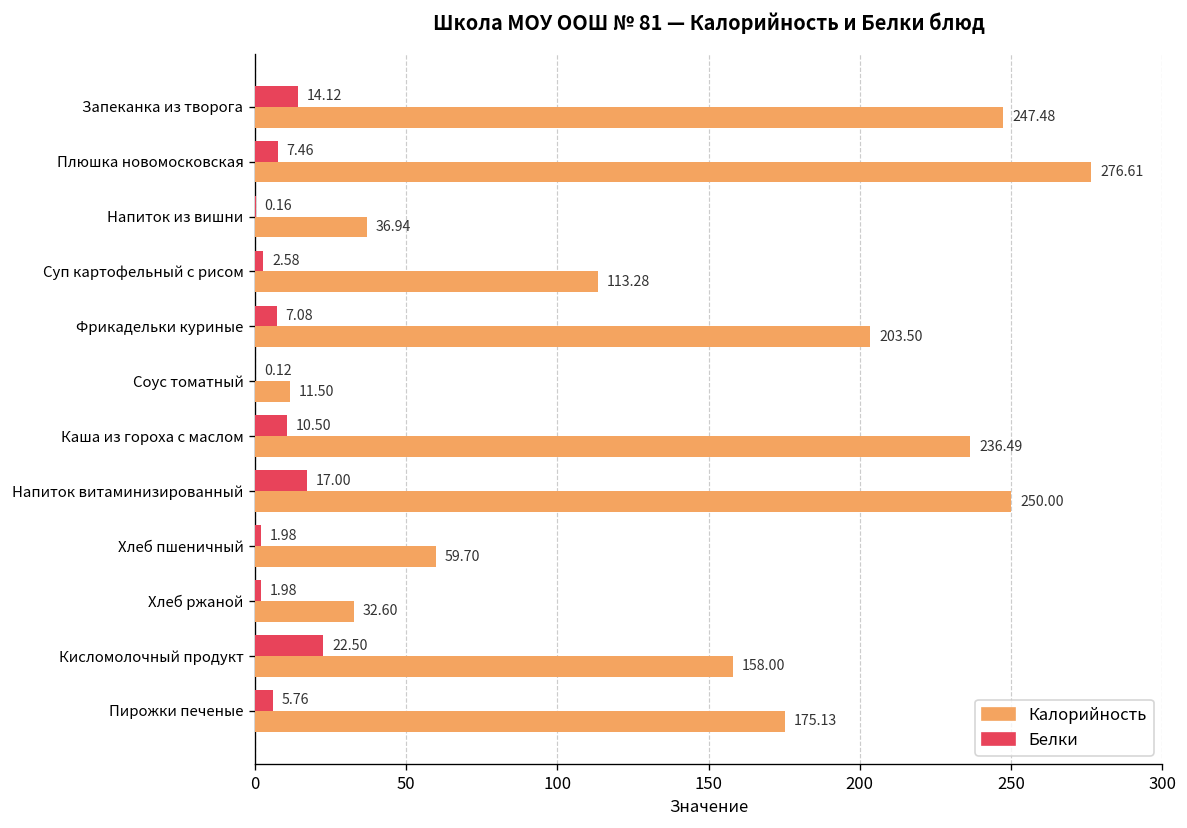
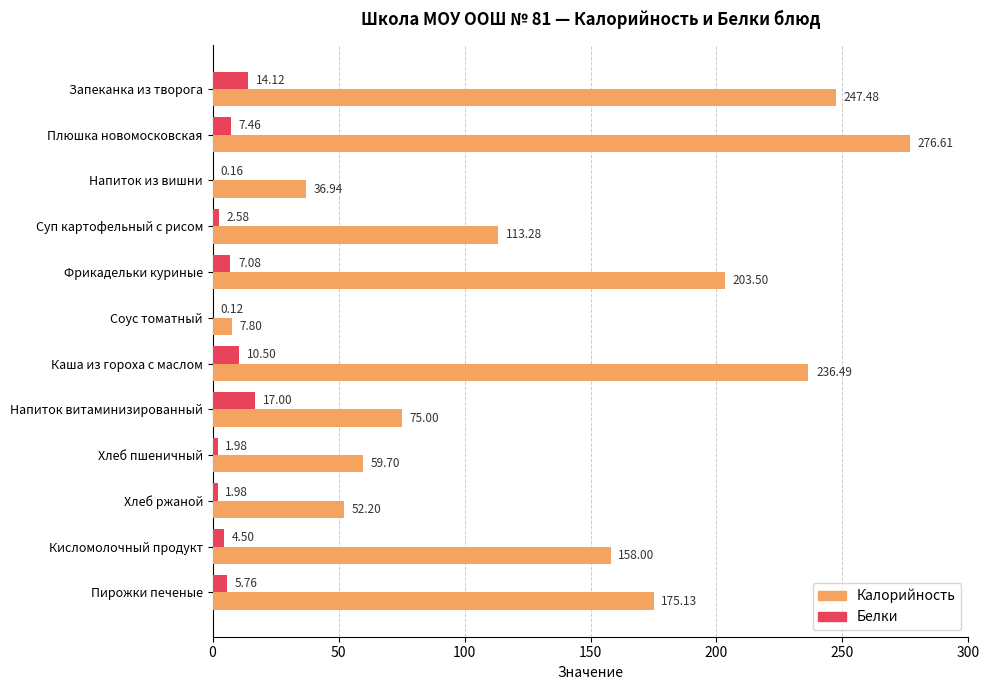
  {
    "Калорийность": {
      "Запеканка из творога": 247.48,
      "Плюшка новомосковская": 276.61,
      "Напиток из вишни": 36.94,
      "Суп картофельный с рисом": 113.28,
      "Фрикадельки куриные": 203.50,
-     "Соус томатный": 11.50,
+     "Соус томатный": 7.80,
      "Каша из гороха с маслом": 236.49,
-     "Напиток витаминизированный": 250.00,
+     "Напиток витаминизированный": 75.00,
      "Хлеб пшеничный": 59.70,
-     "Хлеб ржаной": 32.60,
+     "Хлеб ржаной": 52.20,
      "Кисломолочный продукт": 158.00,
      "Пирожки печеные": 175.13
    },
    "Белки": {
      "Запеканка из творога": 14.12,
      "Плюшка новомосковская": 7.46,
      "Напиток из вишни": 0.16,
      "Суп картофельный с рисом": 2.58,
      "Фрикадельки куриные": 7.08,
      "Соус томатный": 0.12,
      "Каша из гороха с маслом": 10.50,
      "Напиток витаминизированный": 17.00,
      "Хлеб пшеничный": 1.98,
      "Хлеб ржаной": 1.98,
-     "Кисломолочный продукт": 22.50,
+     "Кисломолочный продукт": 4.50,
      "Пирожки печеные": 5.76
    }
  }
